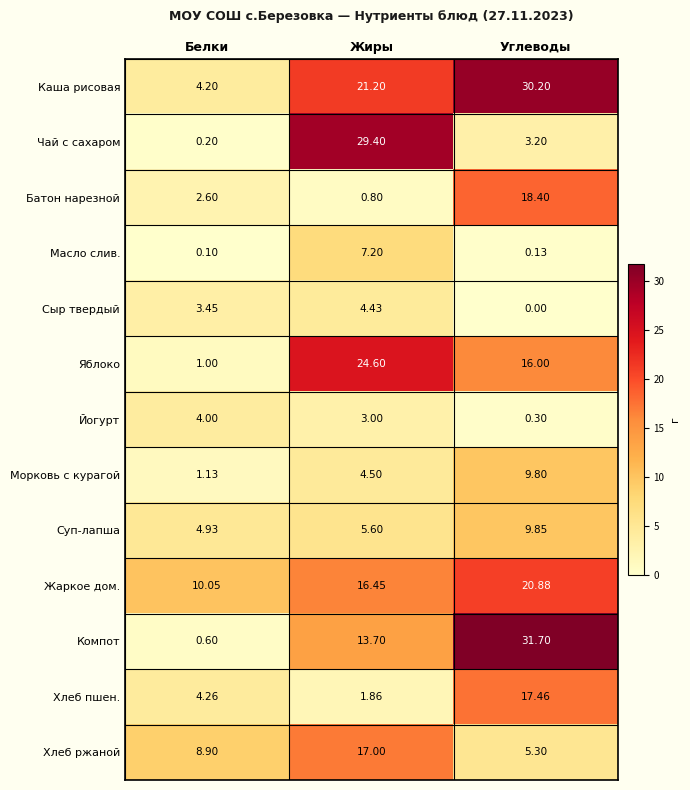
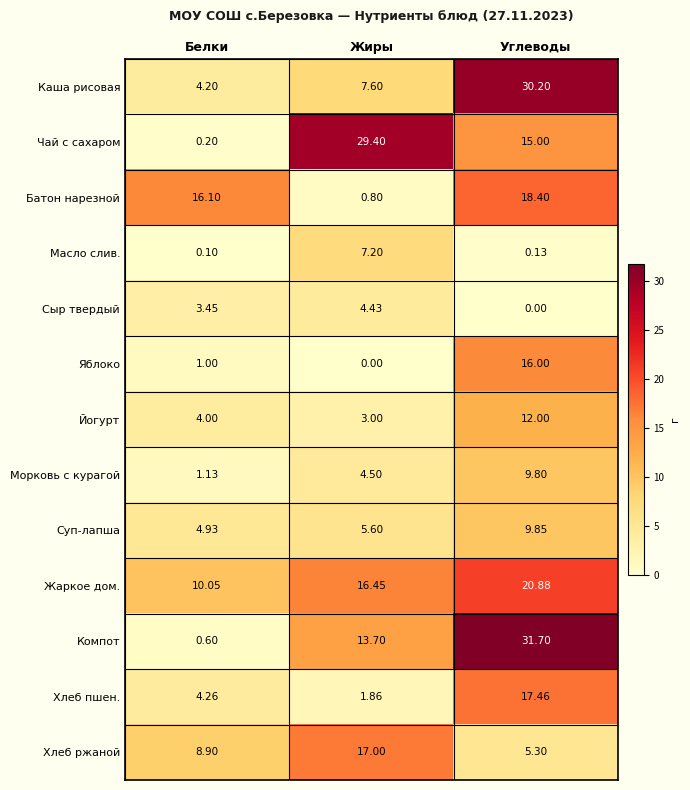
  {
    "Каша рисовая": {
      "Белки": 4.20,
-     "Жиры": 21.20,
+     "Жиры": 7.60,
      "Углеводы": 30.20
    },
    "Чай с сахаром": {
      "Белки": 0.20,
      "Жиры": 29.40,
-     "Углеводы": 3.20
+     "Углеводы": 15.00
    },
    "Батон нарезной": {
-     "Белки": 2.60,
+     "Белки": 16.10,
      "Жиры": 0.80,
      "Углеводы": 18.40
    },
    "Масло слив.": {
      "Белки": 0.10,
      "Жиры": 7.20,
      "Углеводы": 0.13
    },
    "Сыр твердый": {
      "Белки": 3.45,
      "Жиры": 4.43,
      "Углеводы": 0.00
    },
    "Яблоко": {
      "Белки": 1.00,
-     "Жиры": 24.60,
+     "Жиры": 0.00,
      "Углеводы": 16.00
    },
    "Йогурт": {
      "Белки": 4.00,
      "Жиры": 3.00,
-     "Углеводы": 0.30
+     "Углеводы": 12.00
    },
    "Морковь с курагой": {
      "Белки": 1.13,
      "Жиры": 4.50,
      "Углеводы": 9.80
    },
    "Суп-лапша": {
      "Белки": 4.93,
      "Жиры": 5.60,
      "Углеводы": 9.85
    },
    "Жаркое дом.": {
      "Белки": 10.05,
      "Жиры": 16.45,
      "Углеводы": 20.88
    },
    "Компот": {
      "Белки": 0.60,
      "Жиры": 13.70,
      "Углеводы": 31.70
    },
    "Хлеб пшен.": {
      "Белки": 4.26,
      "Жиры": 1.86,
      "Углеводы": 17.46
    },
    "Хлеб ржаной": {
      "Белки": 8.90,
      "Жиры": 17.00,
      "Углеводы": 5.30
    }
  }
